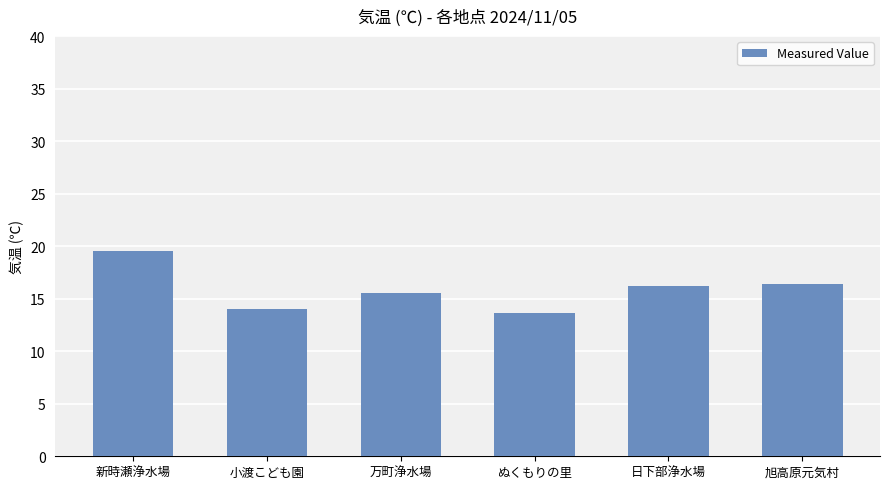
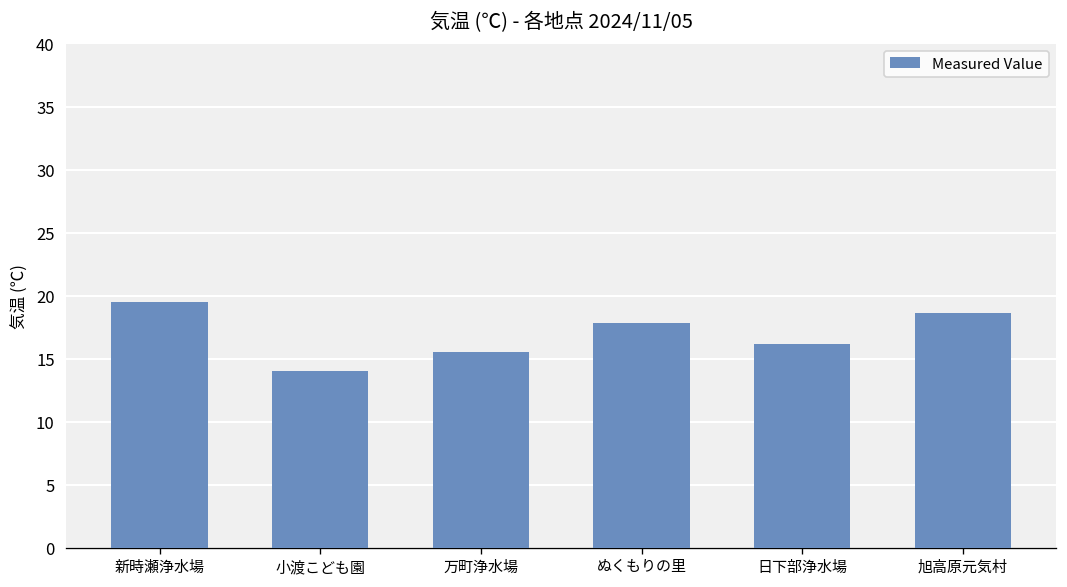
  {
    "新時瀬浄水場": 19.5,
    "小渡こども園": 14.0,
    "万町浄水場": 15.5,
-   "ぬくもりの里": 13.6,
+   "ぬくもりの里": 17.8,
    "日下部浄水場": 16.2,
-   "旭高原元気村": 16.4
+   "旭高原元気村": 18.6
  }
